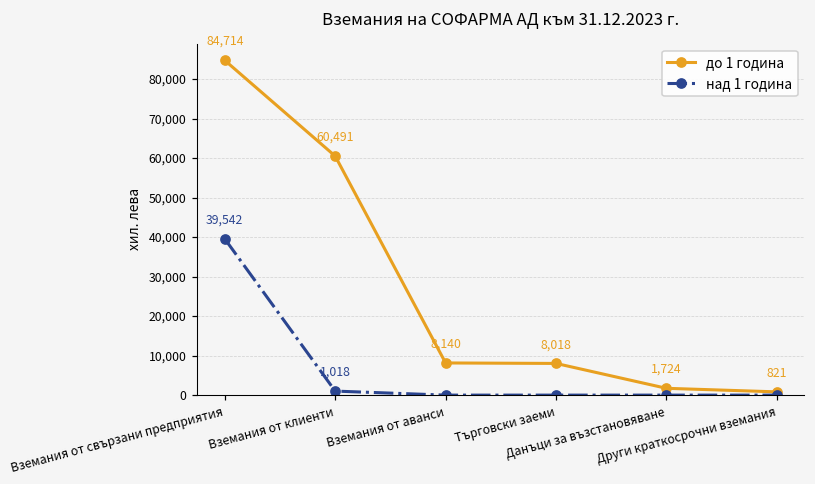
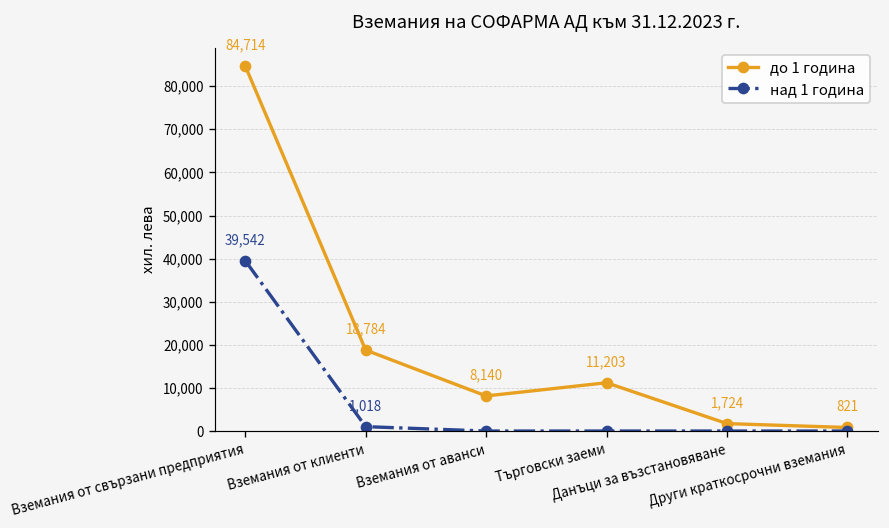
  {
    "до 1 година": {
      "Вземания от свързани предприятия": "84,714",
-     "Вземания от клиенти": "60,491",
+     "Вземания от клиенти": "18,784",
      "Вземания от аванси": "8,140",
-     "Търговски заеми": "8,018",
+     "Търговски заеми": "11,203",
      "Данъци за възстановяване": "1,724",
      "Други краткосрочни вземания": "821"
    },
    "над 1 година": {
      "Вземания от свързани предприятия": "39,542",
      "Вземания от клиенти": "1,018"
    }
  }
